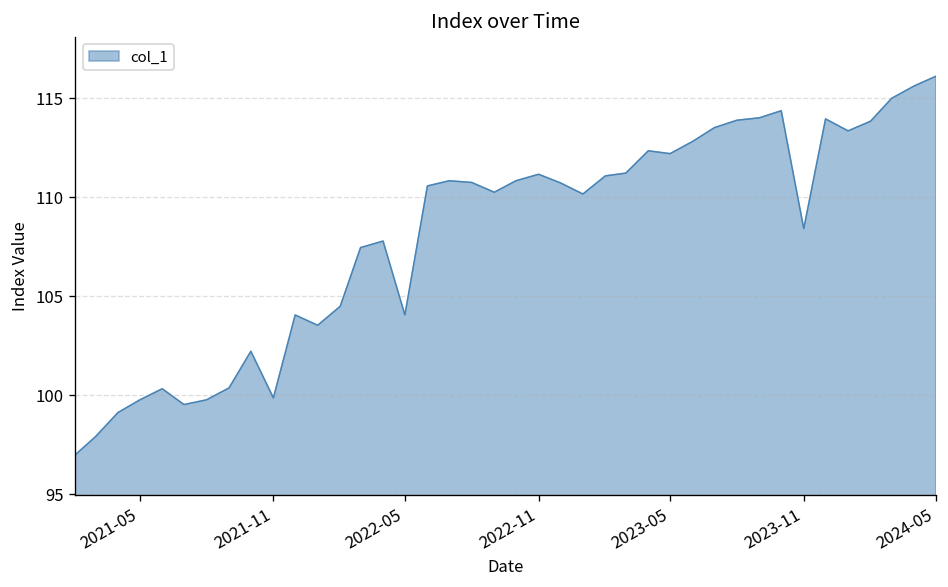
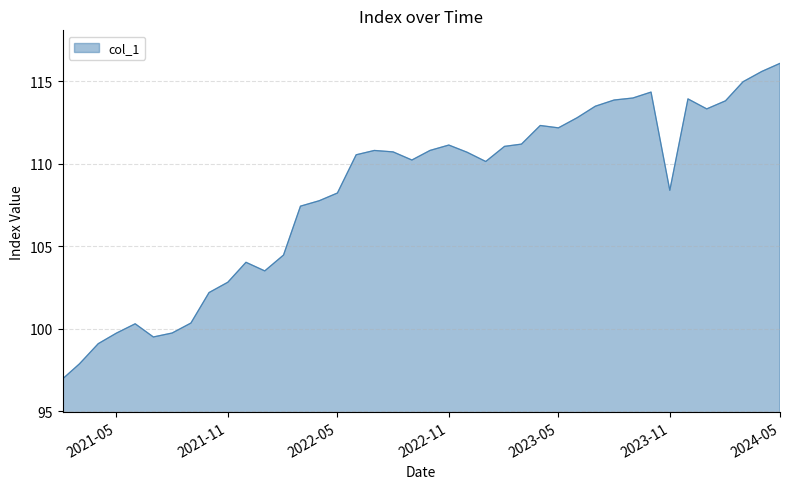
  {
    "2021-05": 99.7,
-   "2021-11": 99.8,
-   "2022-05": 104.0,
+   "2021-11": 102.8,
+   "2022-05": 108.2,
    "2022-11": 111.1,
    "2023-05": 112.2,
    "2023-11": 108.4,
    "2024-05": 116.1
  }
